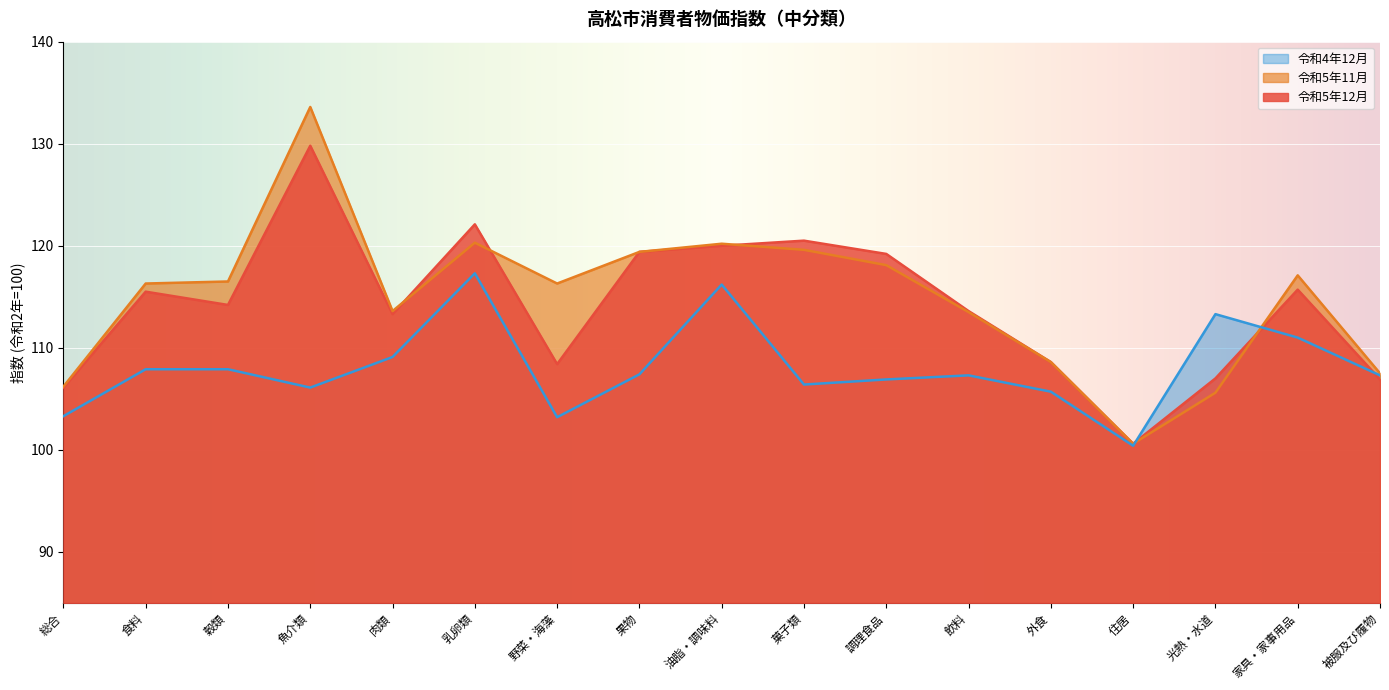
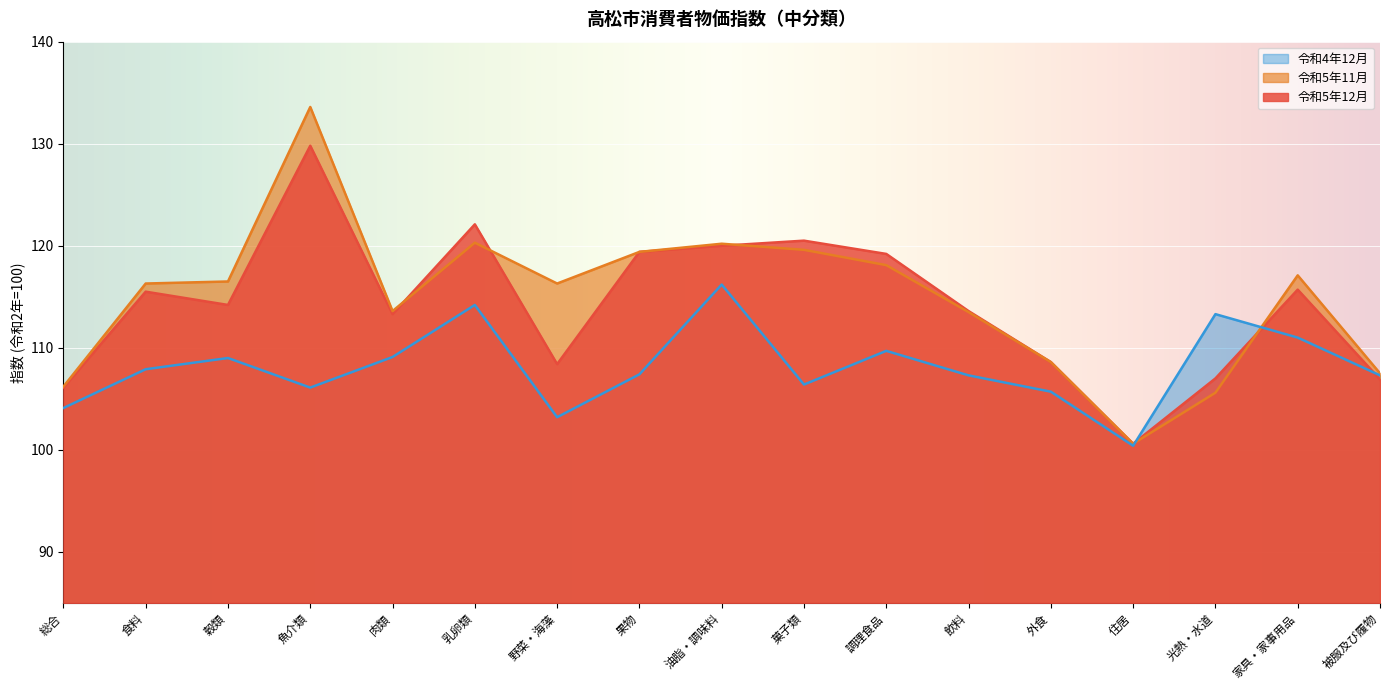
  {
    "令和4年12月": {
-     "総合": 103.3,
+     "総合": 104.1,
      "食料": 107.9,
-     "穀類": 107.9,
+     "穀類": 109.0,
      "魚介類": 106.1,
      "肉類": 109.1,
-     "乳卵類": 117.3,
+     "乳卵類": 114.2,
      "野菜・海藻": 103.2,
      "果物": 107.4,
      "油脂・調味料": 116.2,
      "菓子類": 106.4,
-     "調理食品": 106.9,
+     "調理食品": 109.7,
      "飲料": 107.3,
      "外食": 105.7,
      "光熱・水道": 113.3,
      "家具・家事用品": 111.0
    }
  }
